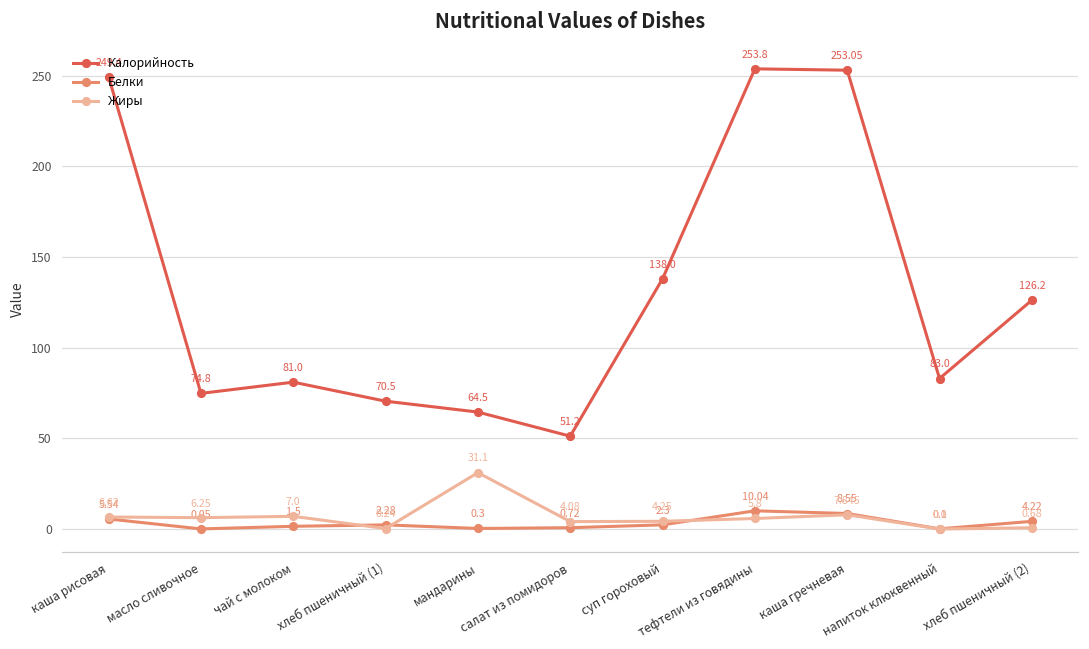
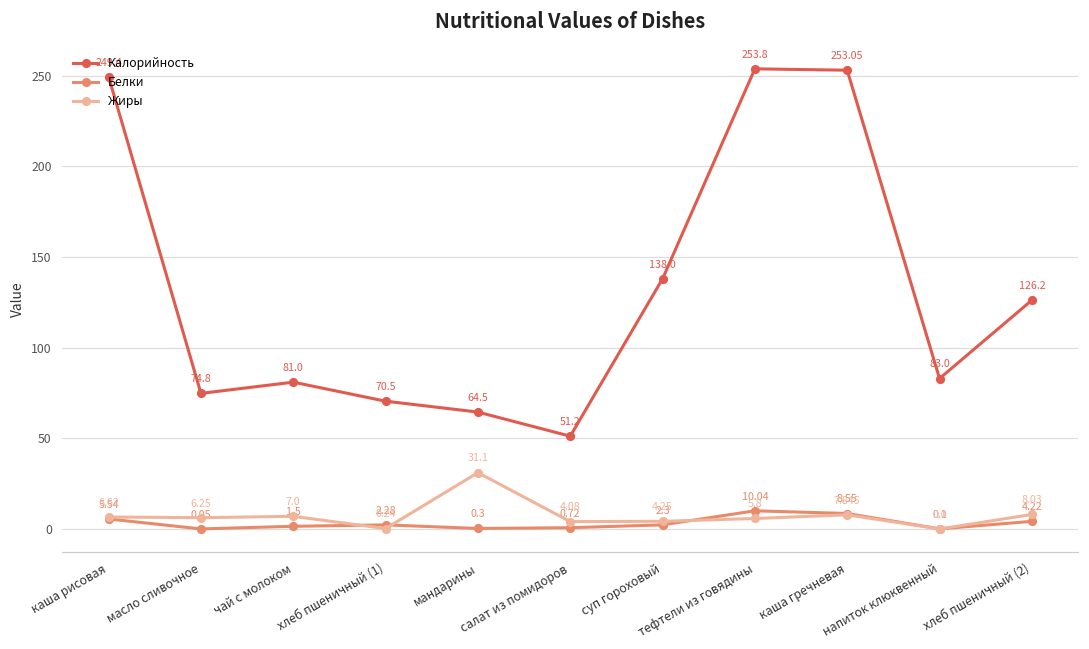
  {
    "Жиры": {
      "масло сливочное": 6.25,
      "чай с молоком": 7.0,
      "мандарины": 31.1,
-     "хлеб пшеничный (2)": 0.68
+     "хлеб пшеничный (2)": 8.03
    }
  }
